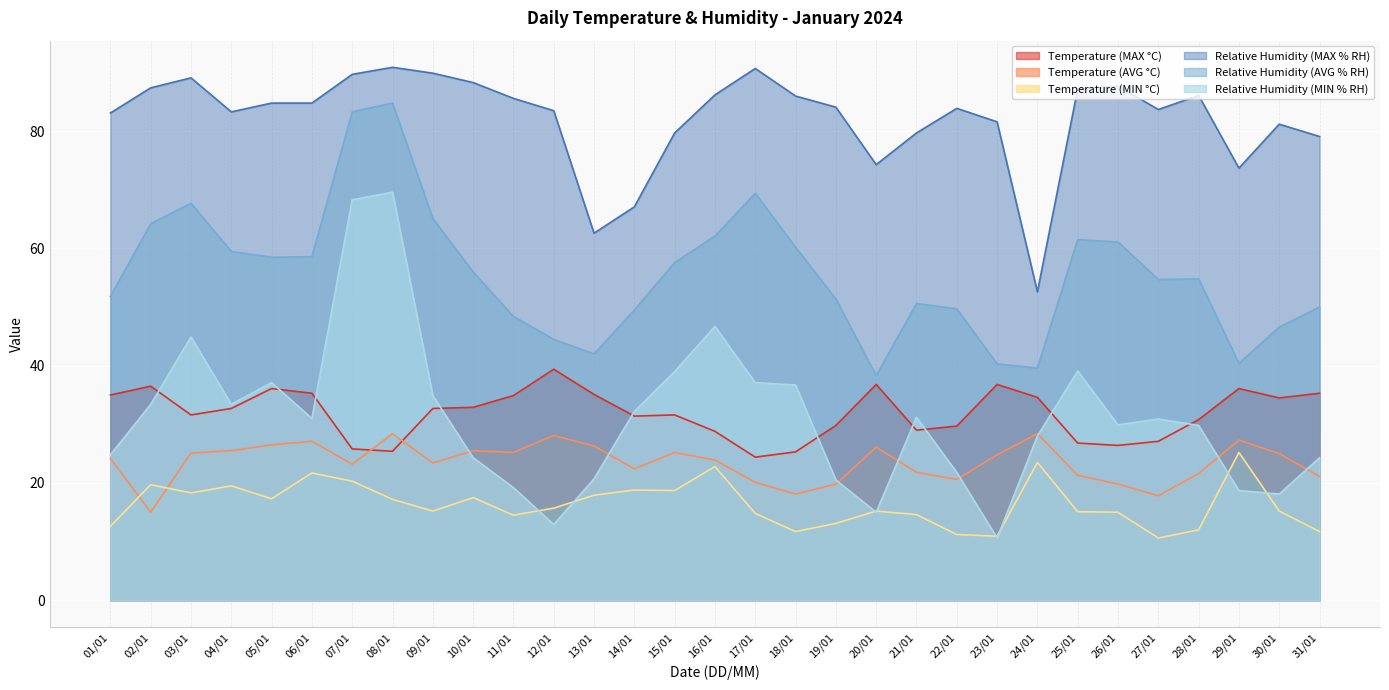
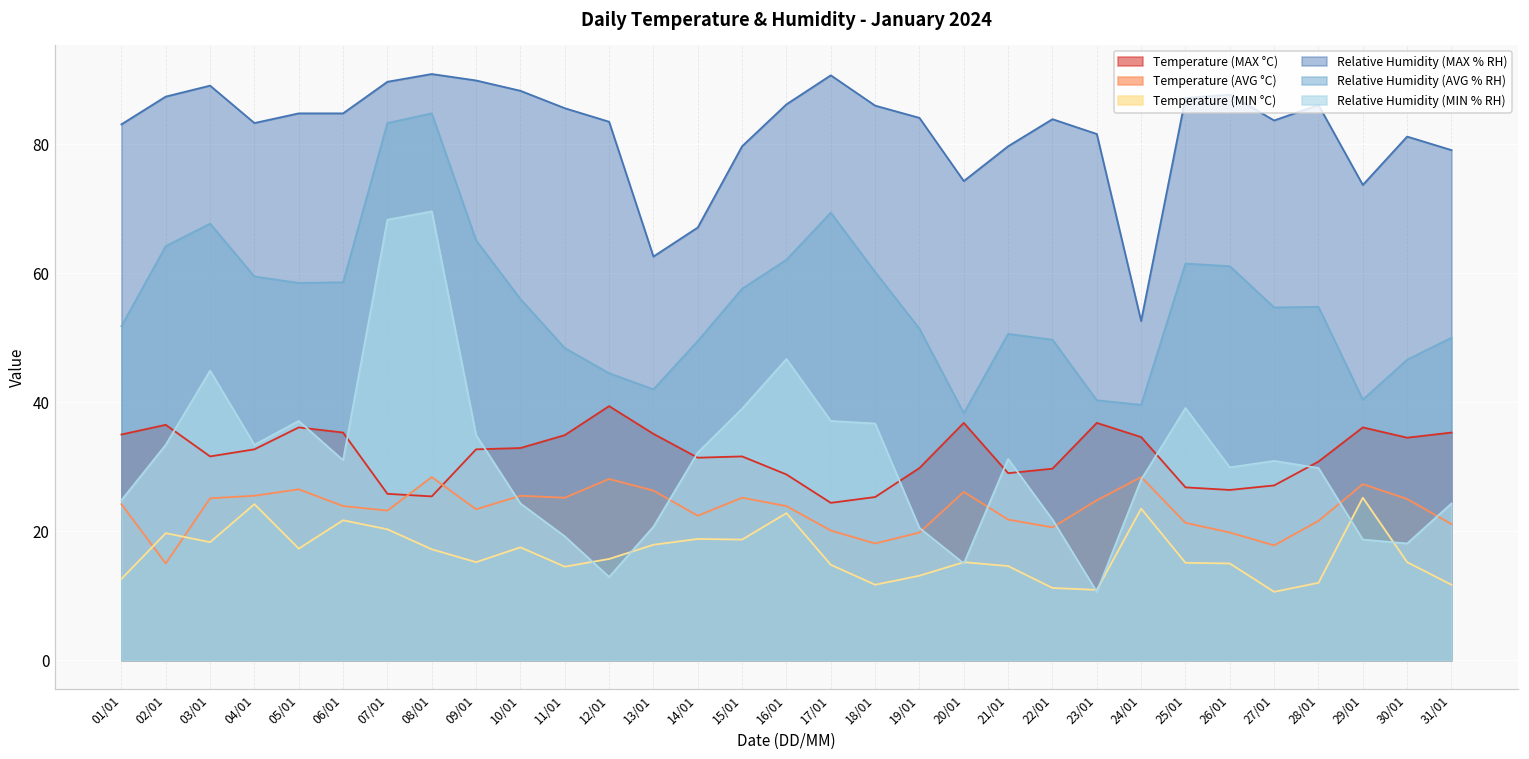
  {
    "Temperature (MAX °C)": {
      "01/01": 35,
      "02/01": 37,
      "03/01": 32,
      "04/01": 33,
      "05/01": 36,
      "06/01": 35,
      "07/01": 26,
      "08/01": 25,
      "09/01": 33,
      "10/01": 33,
      "11/01": 35,
      "12/01": 39,
      "13/01": 35,
      "14/01": 31,
      "15/01": 32,
      "16/01": 29,
      "17/01": 24,
      "18/01": 25,
      "19/01": 30,
      "20/01": 37,
      "21/01": 29,
      "22/01": 30,
      "23/01": 37,
      "24/01": 35,
      "25/01": 27,
      "26/01": 26,
      "27/01": 27,
      "28/01": 31,
      "29/01": 36,
      "30/01": 35,
      "31/01": 35
    },
    "Temperature (AVG °C)": {
      "01/01": 24,
      "02/01": 15,
      "03/01": 25,
      "04/01": 26,
      "05/01": 27,
-     "06/01": 27,
+     "06/01": 24,
      "07/01": 23,
      "08/01": 28,
      "09/01": 23,
      "10/01": 26,
      "11/01": 25,
      "12/01": 28,
      "13/01": 26,
      "14/01": 22,
      "15/01": 25,
      "16/01": 24,
      "17/01": 20,
      "18/01": 18,
      "19/01": 20,
      "20/01": 26,
      "21/01": 22,
      "22/01": 21,
      "23/01": 25,
      "25/01": 21,
      "26/01": 20,
      "27/01": 18,
      "28/01": 22,
      "29/01": 27,
      "30/01": 25,
      "31/01": 21
    },
    "Temperature (MIN °C)": {
      "01/01": 13,
      "02/01": 20,
      "03/01": 18,
-     "04/01": 20,
+     "04/01": 24,
      "05/01": 17,
      "06/01": 22,
      "07/01": 20,
      "08/01": 17,
      "09/01": 15,
      "10/01": 18,
      "11/01": 15,
      "12/01": 16,
      "13/01": 18,
      "14/01": 19,
      "15/01": 19,
      "16/01": 23,
      "17/01": 15,
      "18/01": 12,
      "19/01": 13,
      "21/01": 15,
      "22/01": 11,
      "24/01": 24,
      "25/01": 15,
      "26/01": 15,
      "27/01": 11,
      "28/01": 12,
      "29/01": 25,
      "30/01": 15,
      "31/01": 12
    }
  }
